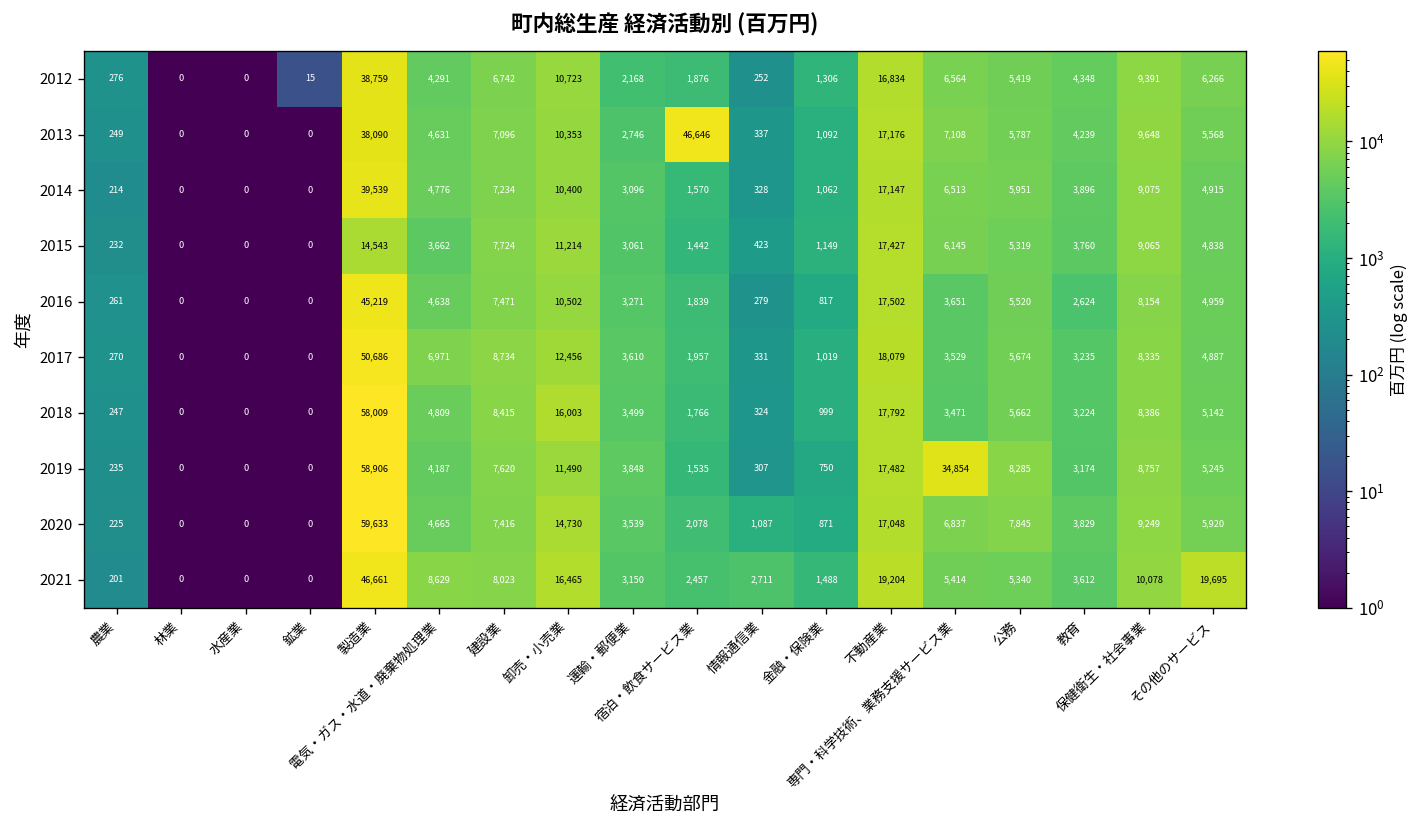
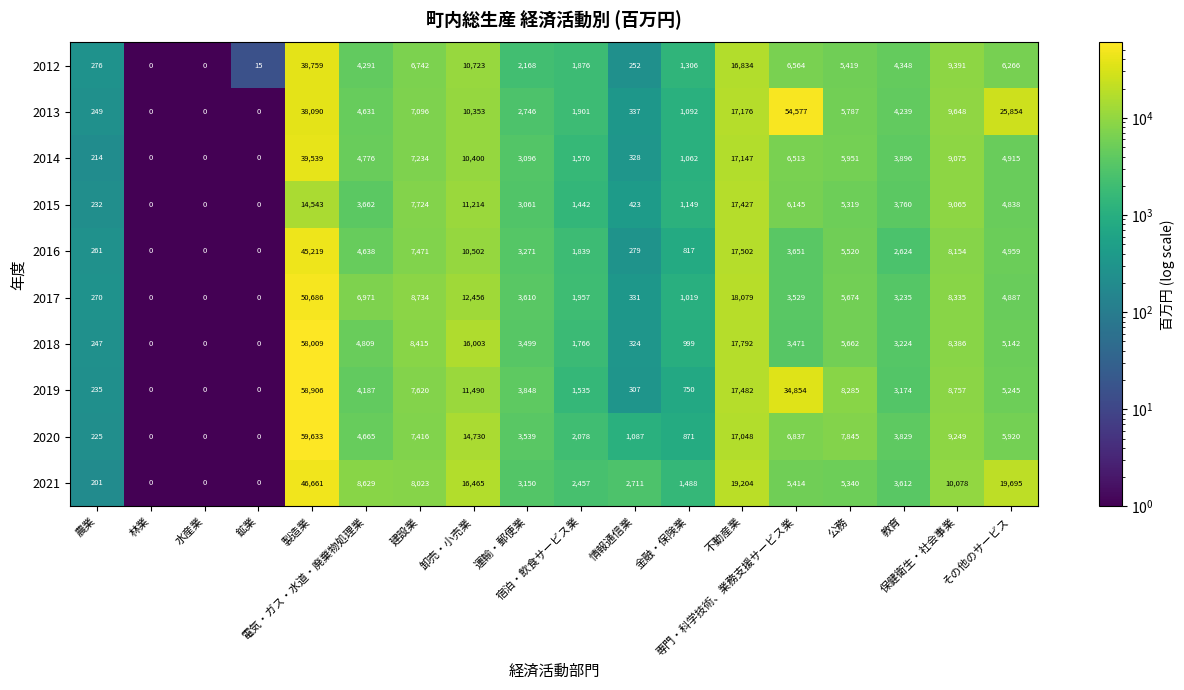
  {
    "2012": {
      "農業": "276",
      "林業": "0",
      "水産業": "0",
      "鉱業": "15",
      "製造業": "38,759",
      "電気・ガス・水道・廃棄物処理業": "4,291",
      "建設業": "6,742",
      "卸売・小売業": "10,723",
      "運輸・郵便業": "2,168",
      "宿泊・飲食サービス業": "1,876",
      "情報通信業": "252",
      "金融・保険業": "1,306",
      "不動産業": "16,834",
      "専門・科学技術、業務支援サービス業": "6,564",
      "公務": "5,419",
      "教育": "4,348",
      "保健衛生・社会事業": "9,391",
      "その他のサービス": "6,266"
    },
    "2013": {
      "農業": "249",
      "林業": "0",
      "水産業": "0",
      "鉱業": "0",
      "製造業": "38,090",
      "電気・ガス・水道・廃棄物処理業": "4,631",
      "建設業": "7,096",
      "卸売・小売業": "10,353",
      "運輸・郵便業": "2,746",
-     "宿泊・飲食サービス業": "46,646",
+     "宿泊・飲食サービス業": "1,901",
      "情報通信業": "337",
      "金融・保険業": "1,092",
      "不動産業": "17,176",
-     "専門・科学技術、業務支援サービス業": "7,108",
+     "専門・科学技術、業務支援サービス業": "54,577",
      "公務": "5,787",
      "教育": "4,239",
      "保健衛生・社会事業": "9,648",
-     "その他のサービス": "5,568"
+     "その他のサービス": "25,854"
    },
    "2014": {
      "農業": "214",
      "林業": "0",
      "水産業": "0",
      "鉱業": "0",
      "製造業": "39,539",
      "電気・ガス・水道・廃棄物処理業": "4,776",
      "建設業": "7,234",
      "卸売・小売業": "10,400",
      "運輸・郵便業": "3,096",
      "宿泊・飲食サービス業": "1,570",
      "情報通信業": "328",
      "金融・保険業": "1,062",
      "不動産業": "17,147",
      "専門・科学技術、業務支援サービス業": "6,513",
      "公務": "5,951",
      "教育": "3,896",
      "保健衛生・社会事業": "9,075",
      "その他のサービス": "4,915"
    },
    "2015": {
      "農業": "232",
      "林業": "0",
      "水産業": "0",
      "鉱業": "0",
      "製造業": "14,543",
      "電気・ガス・水道・廃棄物処理業": "3,662",
      "建設業": "7,724",
      "卸売・小売業": "11,214",
      "運輸・郵便業": "3,061",
      "宿泊・飲食サービス業": "1,442",
      "情報通信業": "423",
      "金融・保険業": "1,149",
      "不動産業": "17,427",
      "専門・科学技術、業務支援サービス業": "6,145",
      "公務": "5,319",
      "教育": "3,760",
      "保健衛生・社会事業": "9,065",
      "その他のサービス": "4,838"
    },
    "2016": {
      "農業": "261",
      "林業": "0",
      "水産業": "0",
      "鉱業": "0",
      "製造業": "45,219",
      "電気・ガス・水道・廃棄物処理業": "4,638",
      "建設業": "7,471",
      "卸売・小売業": "10,502",
      "運輸・郵便業": "3,271",
      "宿泊・飲食サービス業": "1,839",
      "情報通信業": "279",
      "金融・保険業": "817",
      "不動産業": "17,502",
      "専門・科学技術、業務支援サービス業": "3,651",
      "公務": "5,520",
      "教育": "2,624",
      "保健衛生・社会事業": "8,154",
      "その他のサービス": "4,959"
    },
    "2017": {
      "農業": "270",
      "林業": "0",
      "水産業": "0",
      "鉱業": "0",
      "製造業": "50,686",
      "電気・ガス・水道・廃棄物処理業": "6,971",
      "建設業": "8,734",
      "卸売・小売業": "12,456",
      "運輸・郵便業": "3,610",
      "宿泊・飲食サービス業": "1,957",
      "情報通信業": "331",
      "金融・保険業": "1,019",
      "不動産業": "18,079",
      "専門・科学技術、業務支援サービス業": "3,529",
      "公務": "5,674",
      "教育": "3,235",
      "保健衛生・社会事業": "8,335",
      "その他のサービス": "4,887"
    },
    "2018": {
      "農業": "247",
      "林業": "0",
      "水産業": "0",
      "鉱業": "0",
      "製造業": "58,009",
      "電気・ガス・水道・廃棄物処理業": "4,809",
      "建設業": "8,415",
      "卸売・小売業": "16,003",
      "運輸・郵便業": "3,499",
      "宿泊・飲食サービス業": "1,766",
      "情報通信業": "324",
      "金融・保険業": "999",
      "不動産業": "17,792",
      "専門・科学技術、業務支援サービス業": "3,471",
      "公務": "5,662",
      "教育": "3,224",
      "保健衛生・社会事業": "8,386",
      "その他のサービス": "5,142"
    },
    "2019": {
      "農業": "235",
      "林業": "0",
      "水産業": "0",
      "鉱業": "0",
      "製造業": "58,906",
      "電気・ガス・水道・廃棄物処理業": "4,187",
      "建設業": "7,620",
      "卸売・小売業": "11,490",
      "運輸・郵便業": "3,848",
      "宿泊・飲食サービス業": "1,535",
      "情報通信業": "307",
      "金融・保険業": "750",
      "不動産業": "17,482",
      "専門・科学技術、業務支援サービス業": "34,854",
      "公務": "8,285",
      "教育": "3,174",
      "保健衛生・社会事業": "8,757",
      "その他のサービス": "5,245"
    },
    "2020": {
      "農業": "225",
      "林業": "0",
      "水産業": "0",
      "鉱業": "0",
      "製造業": "59,633",
      "電気・ガス・水道・廃棄物処理業": "4,665",
      "建設業": "7,416",
      "卸売・小売業": "14,730",
      "運輸・郵便業": "3,539",
      "宿泊・飲食サービス業": "2,078",
      "情報通信業": "1,087",
      "金融・保険業": "871",
      "不動産業": "17,048",
      "専門・科学技術、業務支援サービス業": "6,837",
      "公務": "7,845",
      "教育": "3,829",
      "保健衛生・社会事業": "9,249",
      "その他のサービス": "5,920"
    },
    "2021": {
      "農業": "201",
      "林業": "0",
      "水産業": "0",
      "鉱業": "0",
      "製造業": "46,661",
      "電気・ガス・水道・廃棄物処理業": "8,629",
      "建設業": "8,023",
      "卸売・小売業": "16,465",
      "運輸・郵便業": "3,150",
      "宿泊・飲食サービス業": "2,457",
      "情報通信業": "2,711",
      "金融・保険業": "1,488",
      "不動産業": "19,204",
      "専門・科学技術、業務支援サービス業": "5,414",
      "公務": "5,340",
      "教育": "3,612",
      "保健衛生・社会事業": "10,078",
      "その他のサービス": "19,695"
    }
  }
